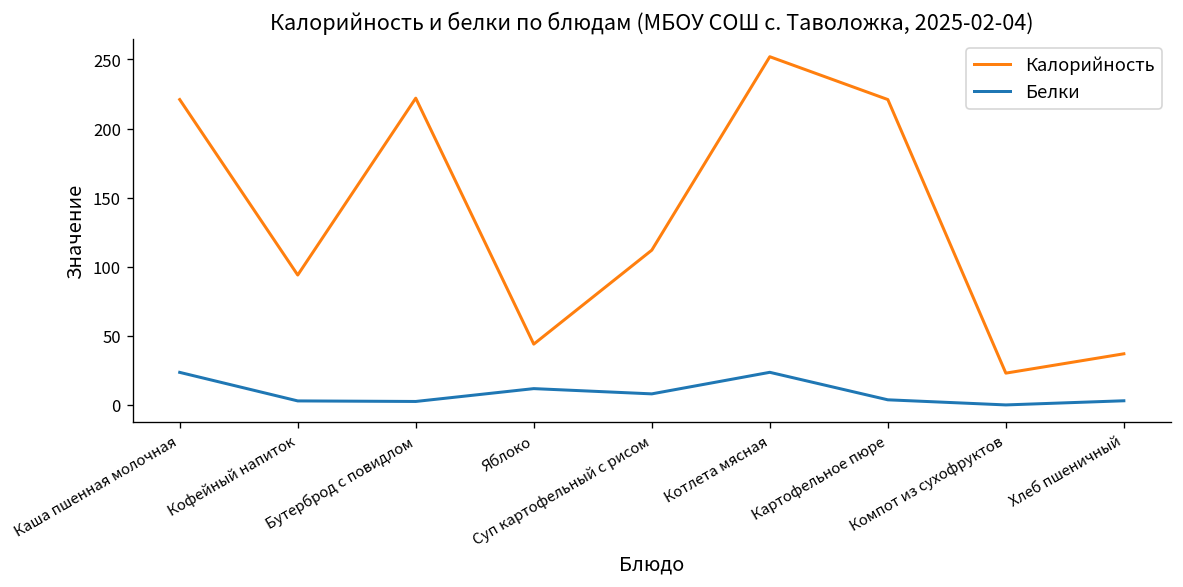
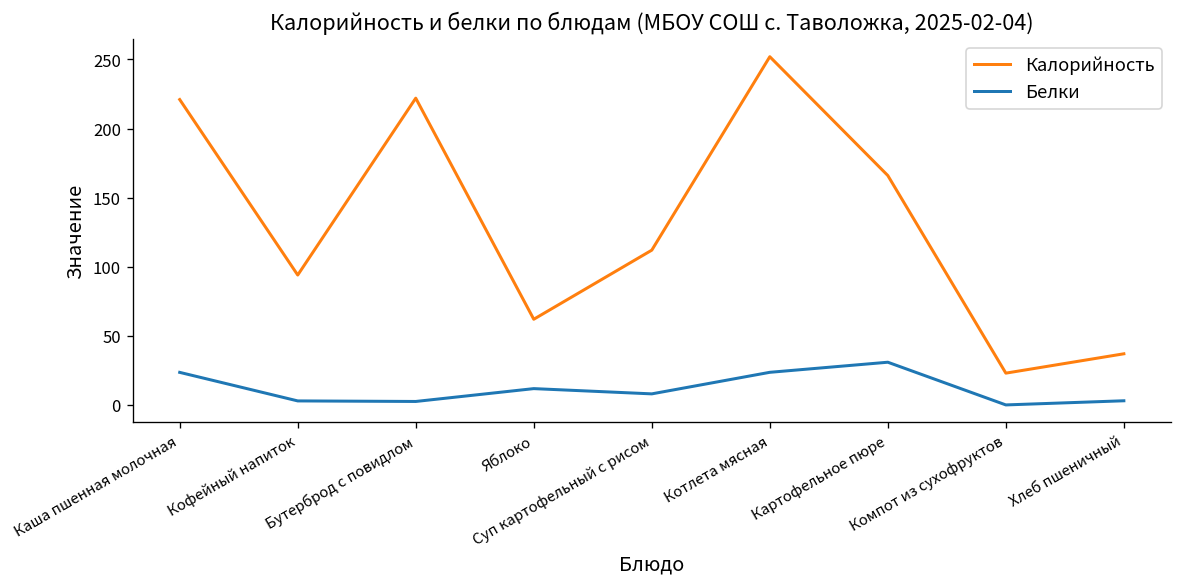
  {
    "Калорийность": {
      "Каша пшенная молочная": 221,
      "Кофейный напиток": 94,
      "Бутерброд с повидлом": 222,
-     "Яблоко": 44,
+     "Яблоко": 62,
      "Суп картофельный с рисом": 112,
      "Котлета мясная": 252,
-     "Картофельное пюре": 221,
+     "Картофельное пюре": 166,
      "Компот из сухофруктов": 23,
      "Хлеб пшеничный": 37
    },
    "Белки": {
      "Каша пшенная молочная": 24,
      "Кофейный напиток": 3,
      "Бутерброд с повидлом": 3,
      "Яблоко": 12,
      "Суп картофельный с рисом": 8,
      "Котлета мясная": 24,
-     "Картофельное пюре": 4,
+     "Картофельное пюре": 31,
      "Компот из сухофруктов": 0,
      "Хлеб пшеничный": 3
    }
  }
